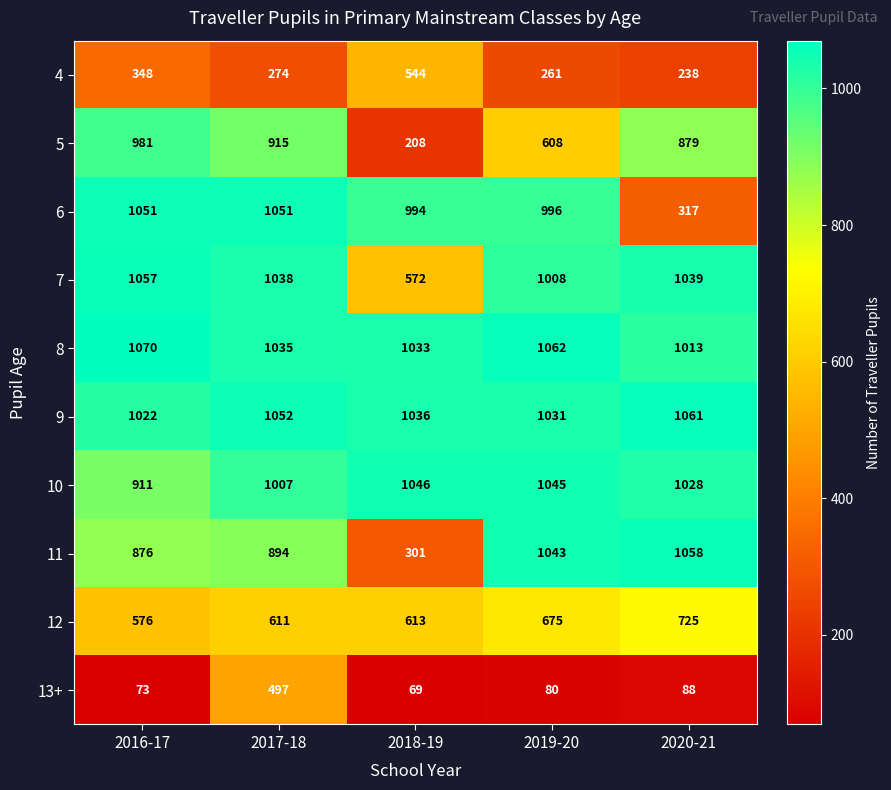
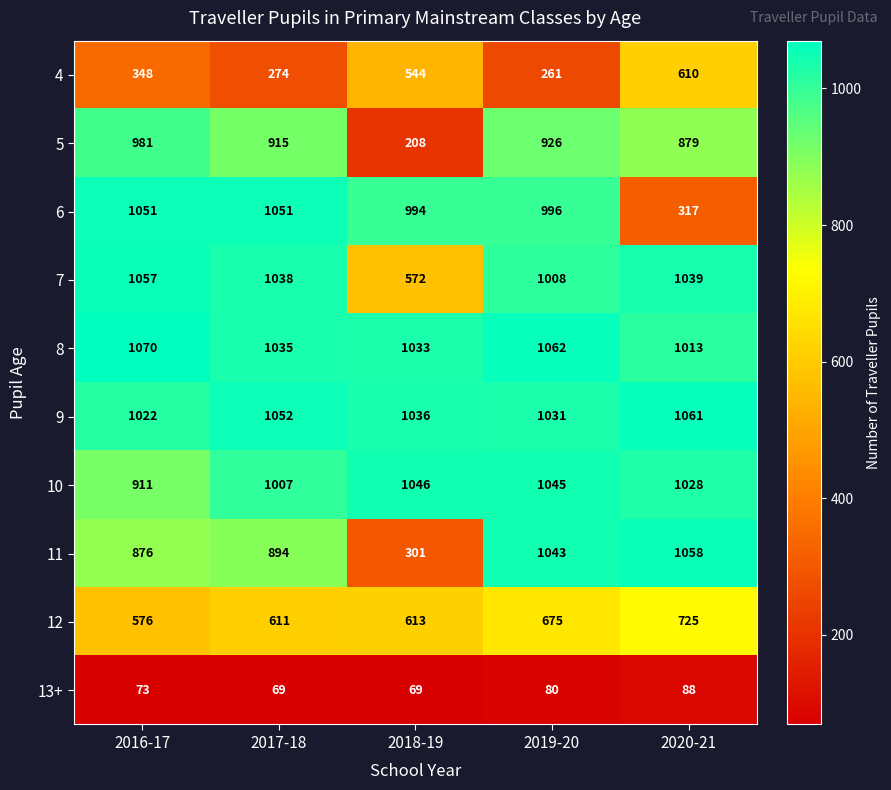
  {
    "4": {
      "2016-17": 348,
      "2017-18": 274,
      "2018-19": 544,
      "2019-20": 261,
-     "2020-21": 238
+     "2020-21": 610
    },
    "5": {
      "2016-17": 981,
      "2017-18": 915,
      "2018-19": 208,
-     "2019-20": 608,
+     "2019-20": 926,
      "2020-21": 879
    },
    "6": {
      "2016-17": 1051,
      "2017-18": 1051,
      "2018-19": 994,
      "2019-20": 996,
      "2020-21": 317
    },
    "7": {
      "2016-17": 1057,
      "2017-18": 1038,
      "2018-19": 572,
      "2019-20": 1008,
      "2020-21": 1039
    },
    "8": {
      "2016-17": 1070,
      "2017-18": 1035,
      "2018-19": 1033,
      "2019-20": 1062,
      "2020-21": 1013
    },
    "9": {
      "2016-17": 1022,
      "2017-18": 1052,
      "2018-19": 1036,
      "2019-20": 1031,
      "2020-21": 1061
    },
    "10": {
      "2016-17": 911,
      "2017-18": 1007,
      "2018-19": 1046,
      "2019-20": 1045,
      "2020-21": 1028
    },
    "11": {
      "2016-17": 876,
      "2017-18": 894,
      "2018-19": 301,
      "2019-20": 1043,
      "2020-21": 1058
    },
    "12": {
      "2016-17": 576,
      "2017-18": 611,
      "2018-19": 613,
      "2019-20": 675,
      "2020-21": 725
    },
    "13+": {
      "2016-17": 73,
-     "2017-18": 497,
+     "2017-18": 69,
      "2018-19": 69,
      "2019-20": 80,
      "2020-21": 88
    }
  }
